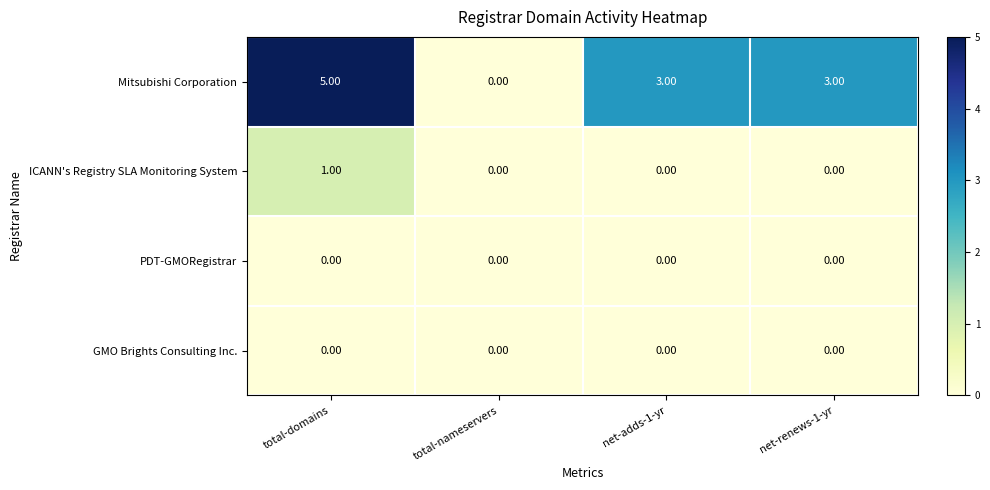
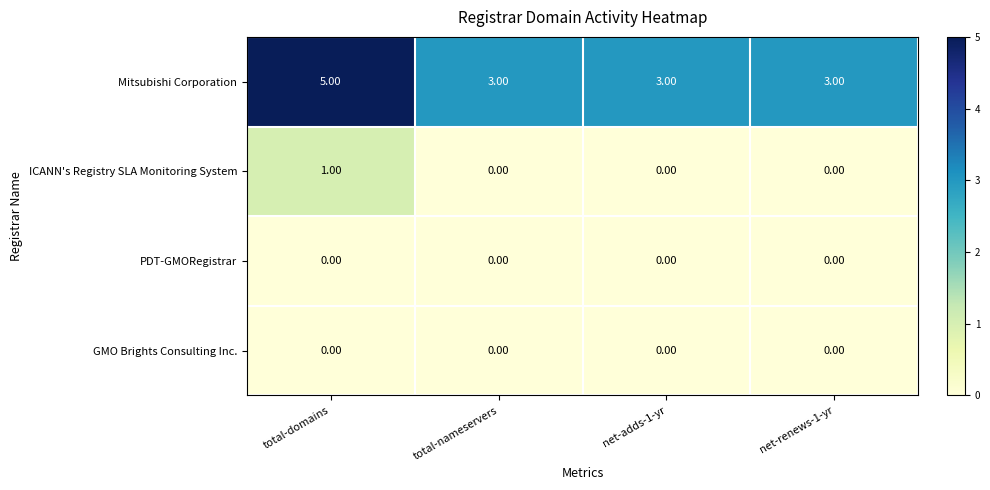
  {
    "Mitsubishi Corporation": {
      "total-domains": 5.00,
-     "total-nameservers": 0.00,
+     "total-nameservers": 3.00,
      "net-adds-1-yr": 3.00,
      "net-renews-1-yr": 3.00
    },
    "ICANN's Registry SLA Monitoring System": {
      "total-domains": 1.00,
      "total-nameservers": 0.00,
      "net-adds-1-yr": 0.00,
      "net-renews-1-yr": 0.00
    },
    "PDT-GMORegistrar": {
      "total-domains": 0.00,
      "total-nameservers": 0.00,
      "net-adds-1-yr": 0.00,
      "net-renews-1-yr": 0.00
    },
    "GMO Brights Consulting Inc.": {
      "total-domains": 0.00,
      "total-nameservers": 0.00,
      "net-adds-1-yr": 0.00,
      "net-renews-1-yr": 0.00
    }
  }
